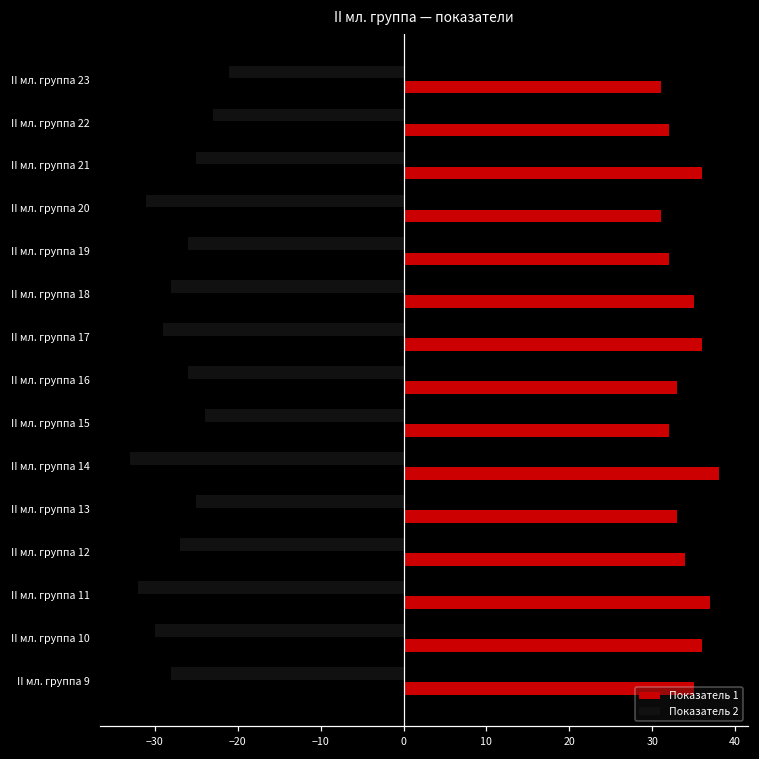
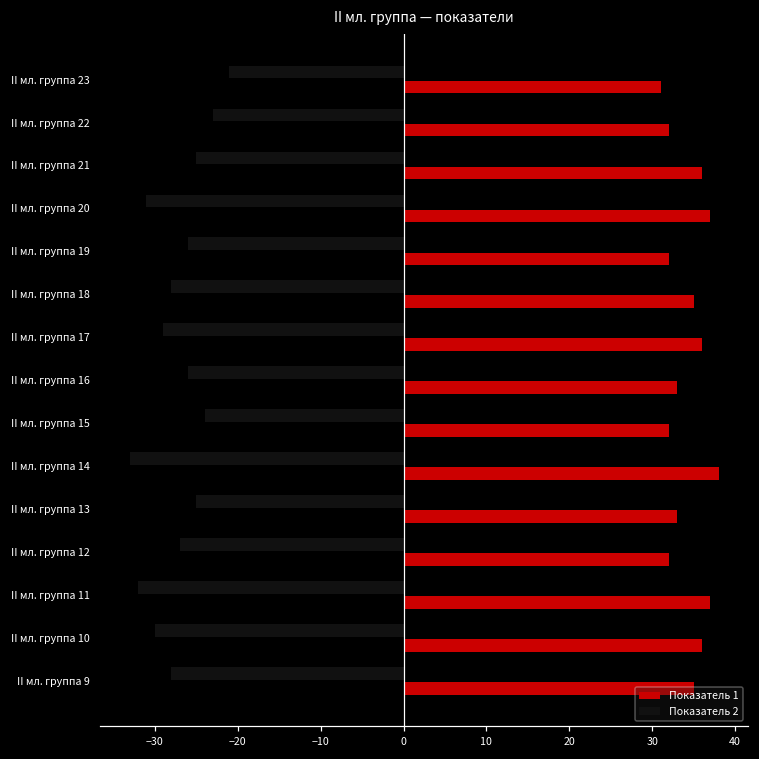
  {
    "Показатель 1": {
      "II мл. группа 23": 31,
      "II мл. группа 22": 32,
      "II мл. группа 21": 36,
-     "II мл. группа 20": 31,
+     "II мл. группа 20": 37,
      "II мл. группа 19": 32,
      "II мл. группа 18": 35,
      "II мл. группа 17": 36,
      "II мл. группа 16": 33,
      "II мл. группа 15": 32,
      "II мл. группа 14": 38,
      "II мл. группа 13": 33,
-     "II мл. группа 12": 34,
+     "II мл. группа 12": 32,
      "II мл. группа 11": 37,
      "II мл. группа 10": 36
    },
    "Показатель 2": {
      "II мл. группа 23": -21,
      "II мл. группа 22": -23,
      "II мл. группа 21": -25,
      "II мл. группа 20": -31,
      "II мл. группа 19": -26,
      "II мл. группа 18": -28,
      "II мл. группа 17": -29,
      "II мл. группа 16": -26,
      "II мл. группа 15": -24,
      "II мл. группа 14": -33,
      "II мл. группа 13": -25,
      "II мл. группа 12": -27,
      "II мл. группа 11": -32,
      "II мл. группа 10": -30,
      "II мл. группа 9": -28
    }
  }
